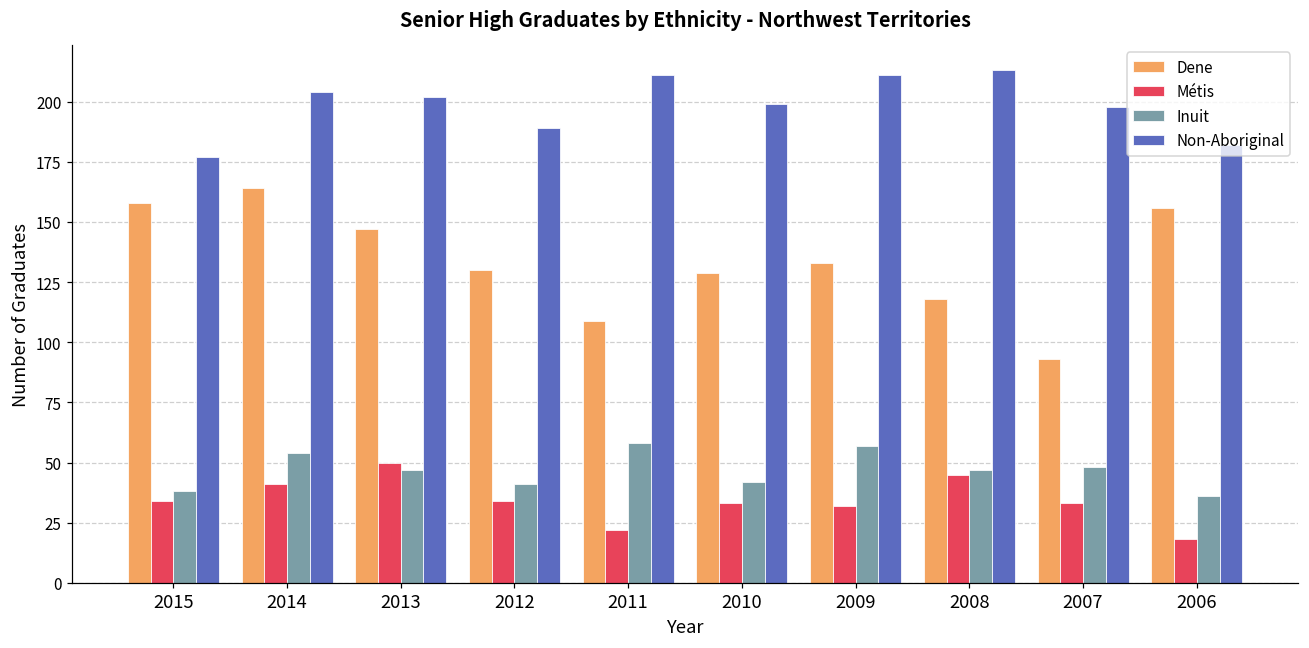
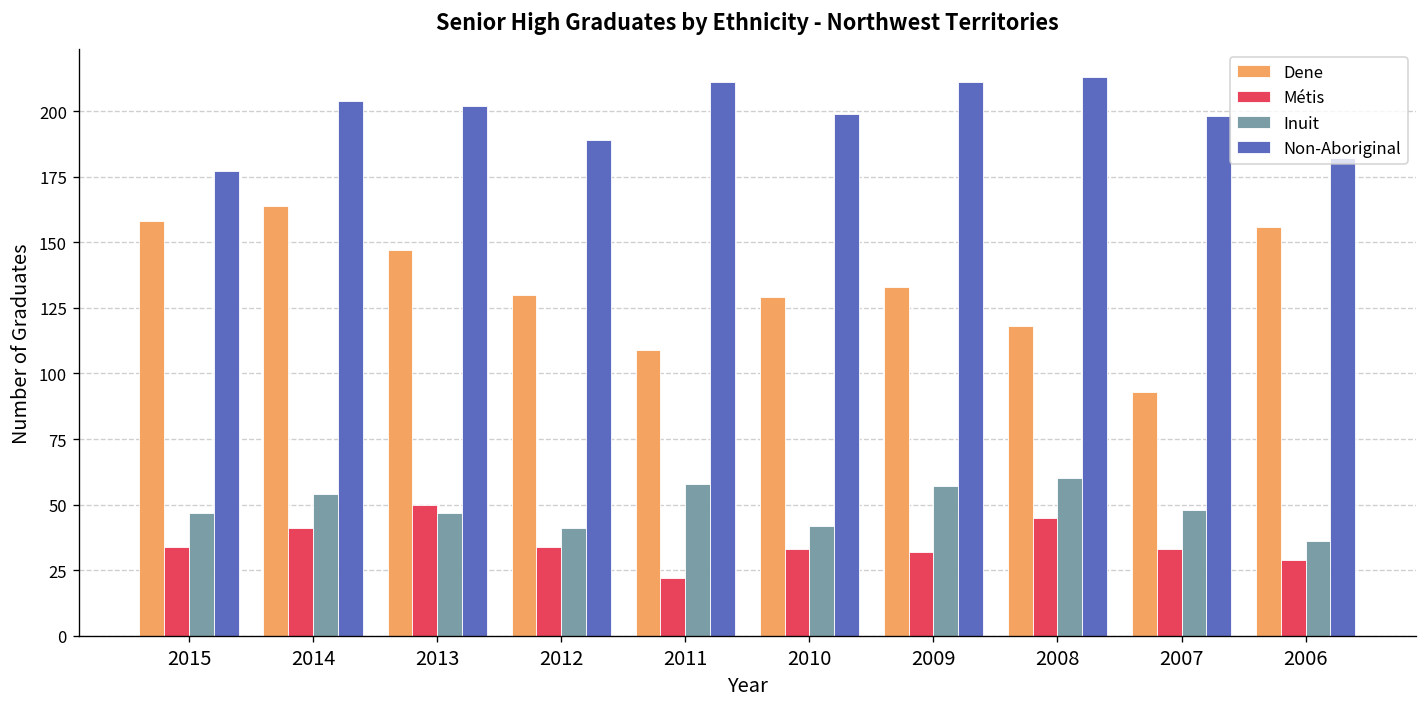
  {
    "Dene": {
      "2015": 158,
      "2014": 164,
      "2013": 147,
      "2012": 130,
      "2011": 109,
      "2010": 129,
      "2009": 133,
      "2008": 118,
      "2007": 93,
      "2006": 156
    },
    "Métis": {
      "2015": 34,
      "2014": 41,
      "2013": 50,
      "2012": 34,
      "2011": 22,
      "2010": 33,
      "2009": 32,
      "2008": 45,
      "2007": 33,
-     "2006": 18
+     "2006": 29
    },
    "Inuit": {
-     "2015": 38,
+     "2015": 47,
      "2014": 54,
      "2013": 47,
      "2012": 41,
      "2011": 58,
      "2010": 42,
      "2009": 57,
-     "2008": 47,
+     "2008": 60,
      "2007": 48,
      "2006": 36
    },
    "Non-Aboriginal": {
      "2015": 177,
      "2014": 204,
      "2013": 202,
      "2012": 189,
      "2011": 211,
      "2010": 199,
      "2009": 211,
      "2008": 213,
      "2007": 198
    }
  }
